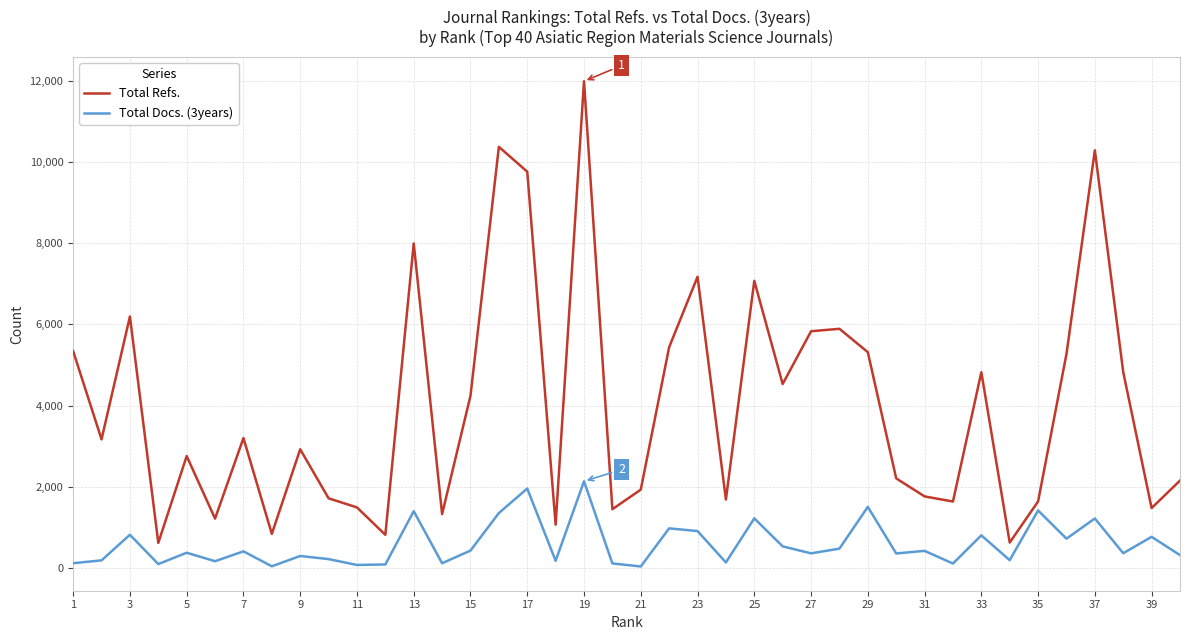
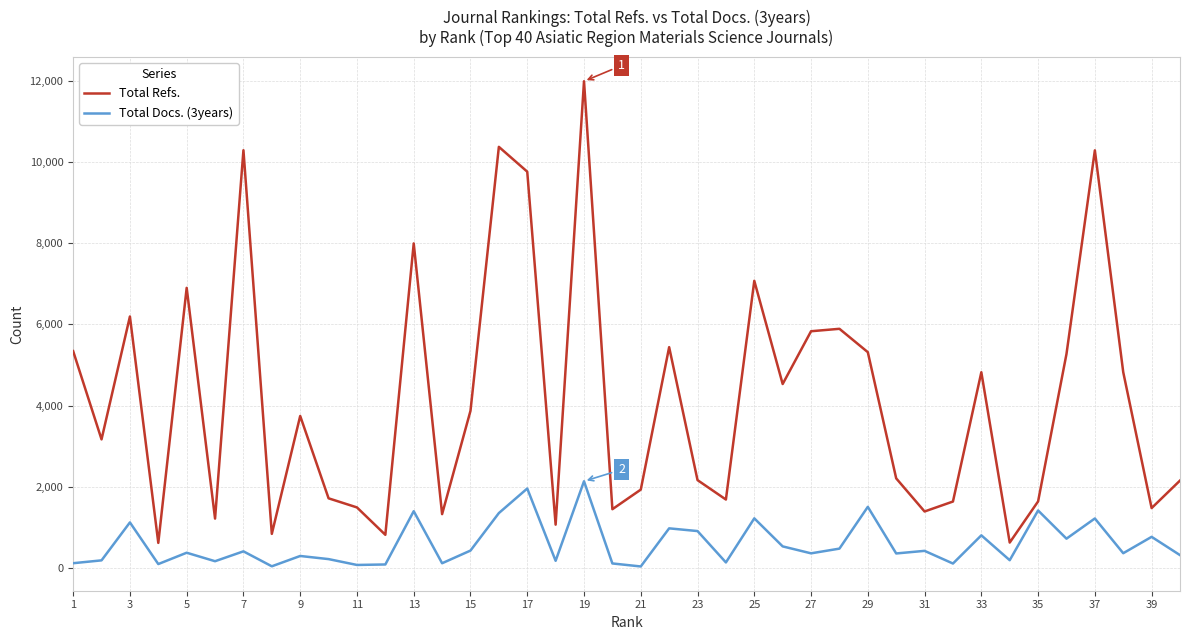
  {
    "Total Refs.": {
      "1": "5,300",
      "3": "6,200",
-     "5": "2,800",
-     "7": "3,200",
-     "9": "2,900",
+     "5": "6,900",
+     "7": "10,300",
+     "9": "3,700",
      "11": "1,500",
      "13": "8,000",
-     "15": "4,200",
+     "15": "3,900",
      "17": "9,800",
      "19": "12,000",
      "21": "1,900",
-     "23": "7,200",
+     "23": "2,200",
      "25": "7,100",
      "27": "5,800",
      "29": "5,300",
-     "31": "1,800",
+     "31": "1,400",
      "33": "4,800",
      "35": "1,600",
      "37": "10,300",
      "39": "1,500"
    },
    "Total Docs. (3years)": {
      "1": "100",
-     "3": "800",
+     "3": "1,100",
      "5": "400",
      "7": "400",
      "9": "300",
      "11": "100",
      "13": "1,400",
      "15": "400",
      "17": "2,000",
      "19": "2,100",
      "21": "0",
      "23": "900",
      "25": "1,200",
      "27": "400",
      "29": "1,500",
      "31": "400",
      "33": "800",
      "35": "1,400",
      "37": "1,200",
      "39": "800"
    }
  }
